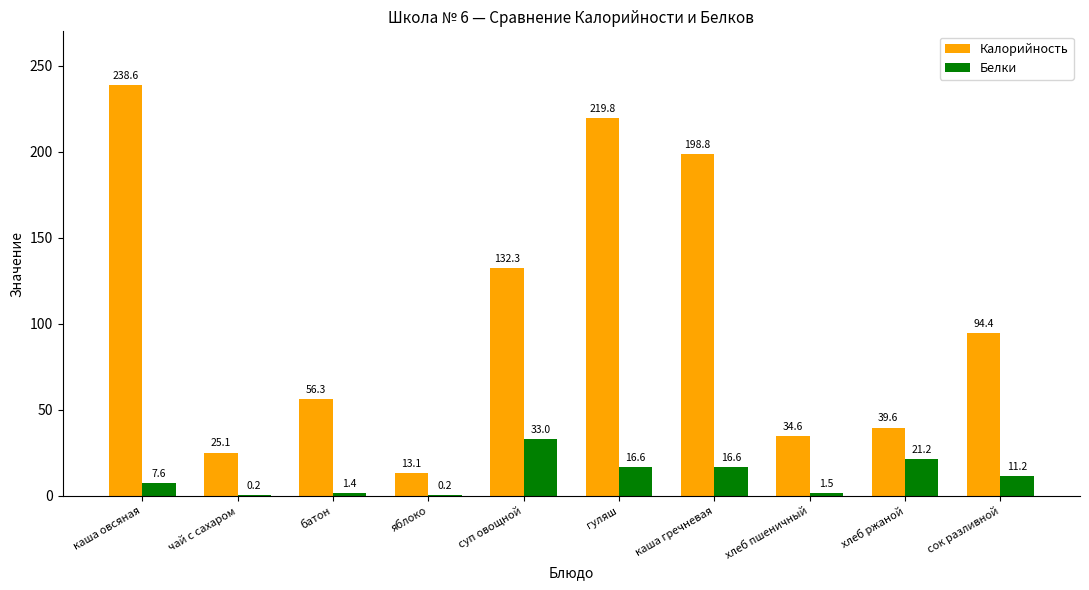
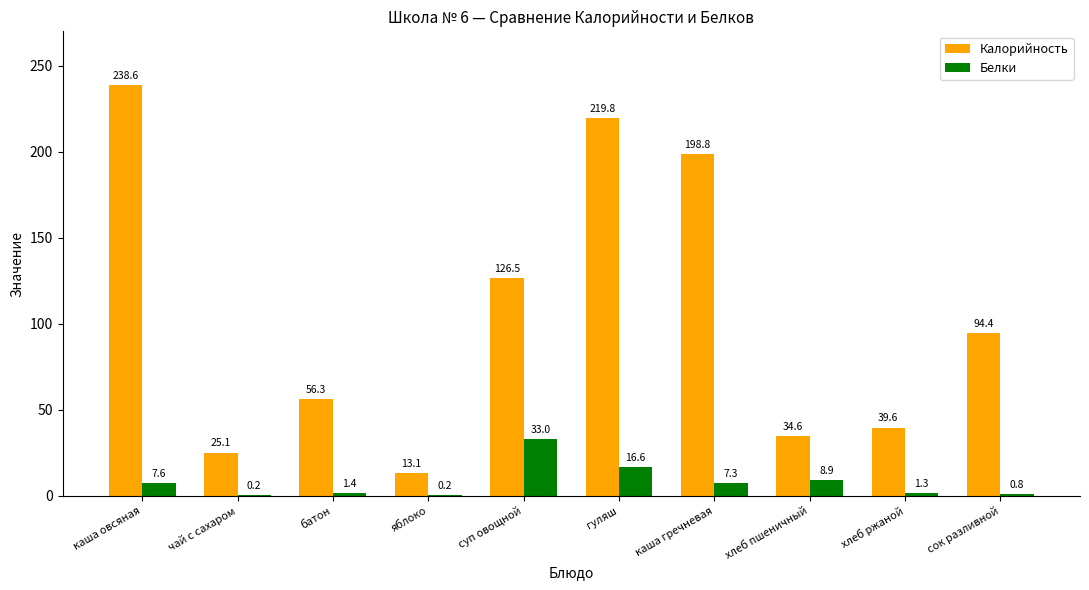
  {
    "Калорийность": {
      "каша овсяная": 238.6,
      "чай с сахаром": 25.1,
      "батон": 56.3,
      "яблоко": 13.1,
-     "суп овощной": 132.3,
+     "суп овощной": 126.5,
      "гуляш": 219.8,
      "каша гречневая": 198.8,
      "хлеб пшеничный": 34.6,
      "хлеб ржаной": 39.6,
      "сок разливной": 94.4
    },
    "Белки": {
      "каша овсяная": 7.6,
      "чай с сахаром": 0.2,
      "батон": 1.4,
      "яблоко": 0.2,
      "суп овощной": 33.0,
      "гуляш": 16.6,
-     "каша гречневая": 16.6,
-     "хлеб пшеничный": 1.5,
-     "хлеб ржаной": 21.2,
-     "сок разливной": 11.2
+     "каша гречневая": 7.3,
+     "хлеб пшеничный": 8.9,
+     "хлеб ржаной": 1.3,
+     "сок разливной": 0.8
    }
  }
